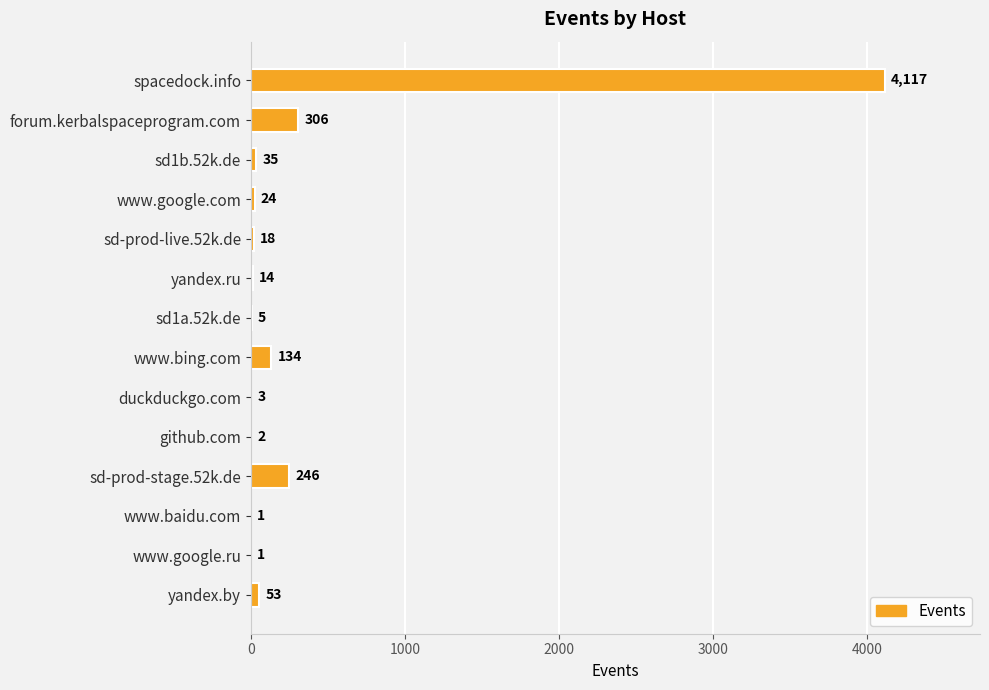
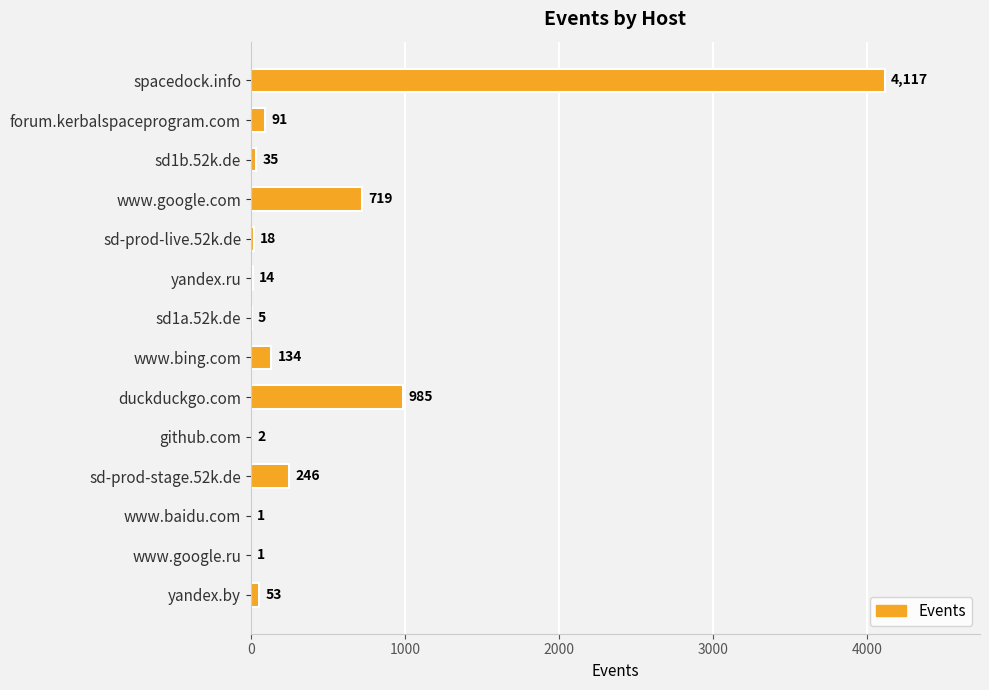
  {
    "spacedock.info": "4,117",
-   "forum.kerbalspaceprogram.com": "306",
+   "forum.kerbalspaceprogram.com": "91",
    "sd1b.52k.de": "35",
-   "www.google.com": "24",
+   "www.google.com": "719",
    "sd-prod-live.52k.de": "18",
    "yandex.ru": "14",
    "sd1a.52k.de": "5",
    "www.bing.com": "134",
-   "duckduckgo.com": "3",
+   "duckduckgo.com": "985",
    "github.com": "2",
    "sd-prod-stage.52k.de": "246",
    "www.baidu.com": "1",
    "www.google.ru": "1",
    "yandex.by": "53"
  }
